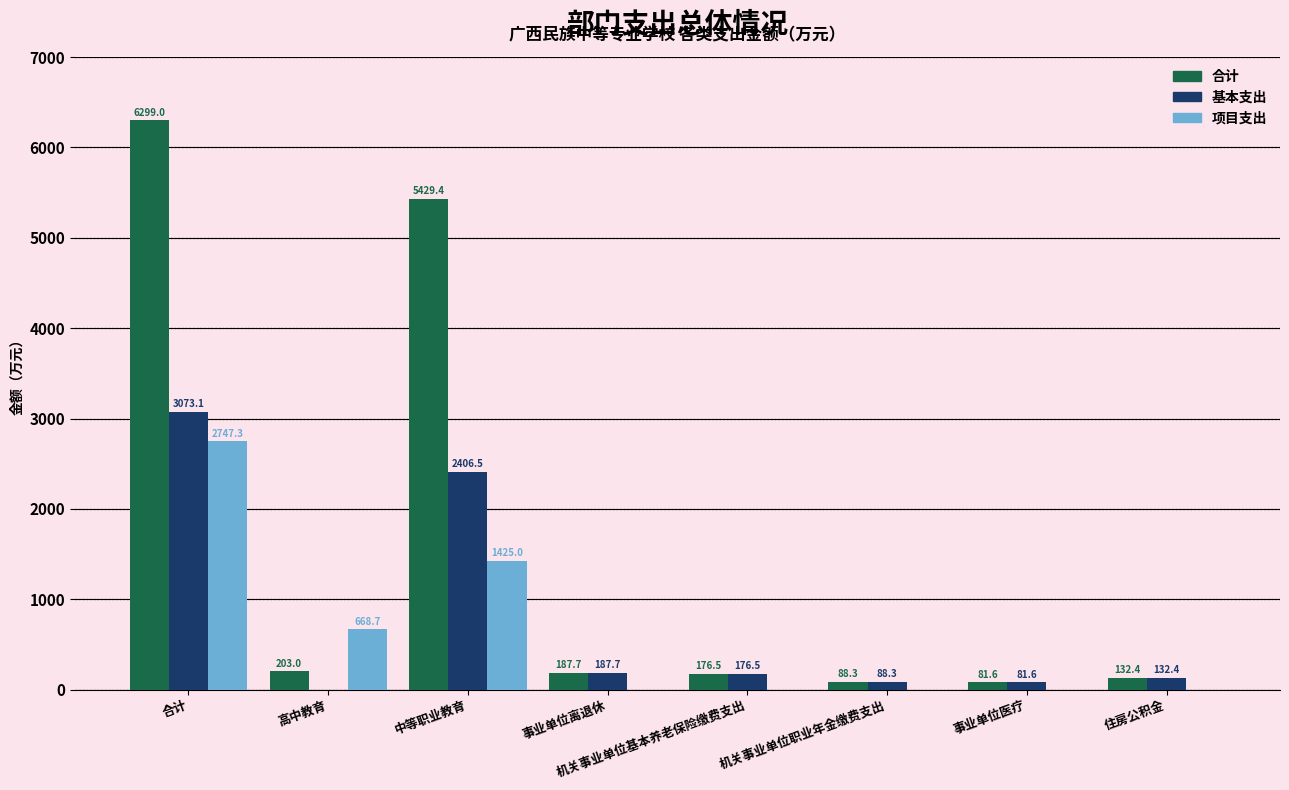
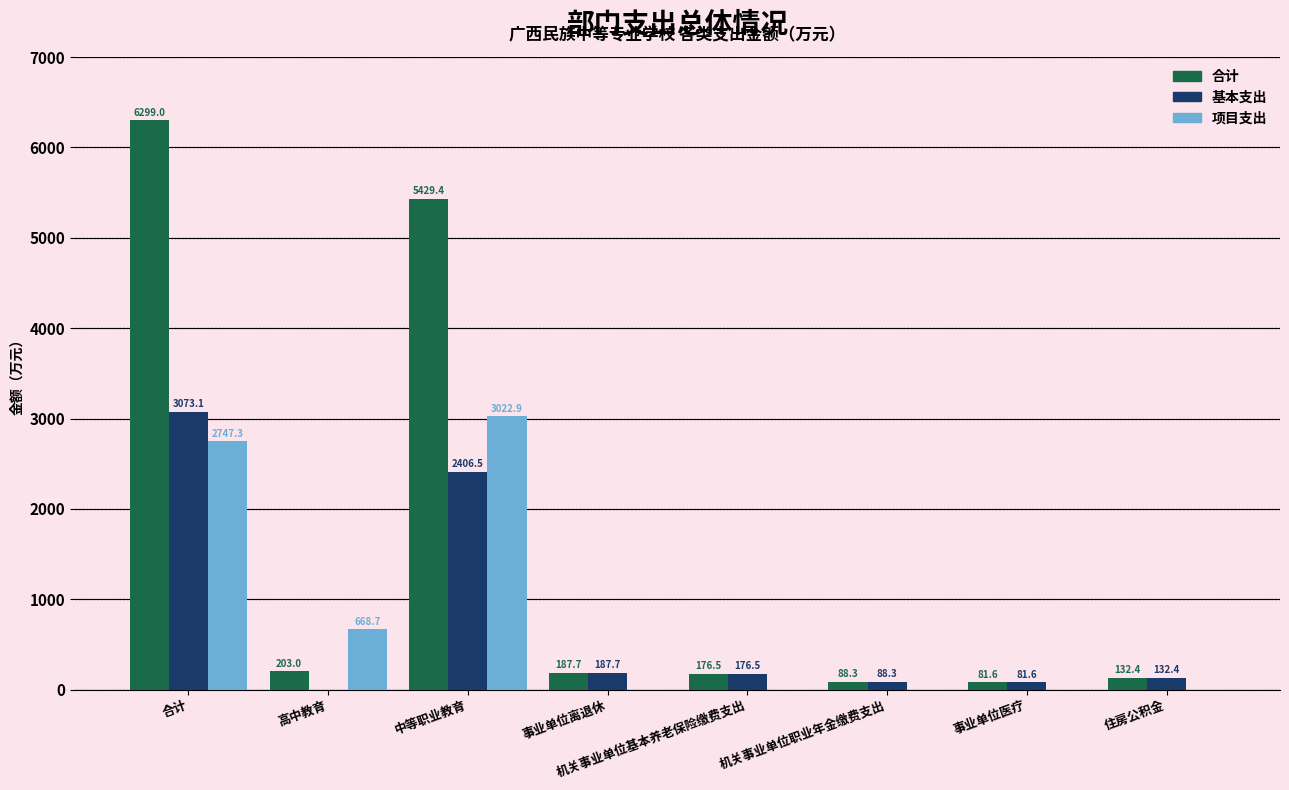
  {
    "项目支出": {
      "合计": 2747.3,
      "高中教育": 668.7,
-     "中等职业教育": 1425.0
+     "中等职业教育": 3022.9
    }
  }
